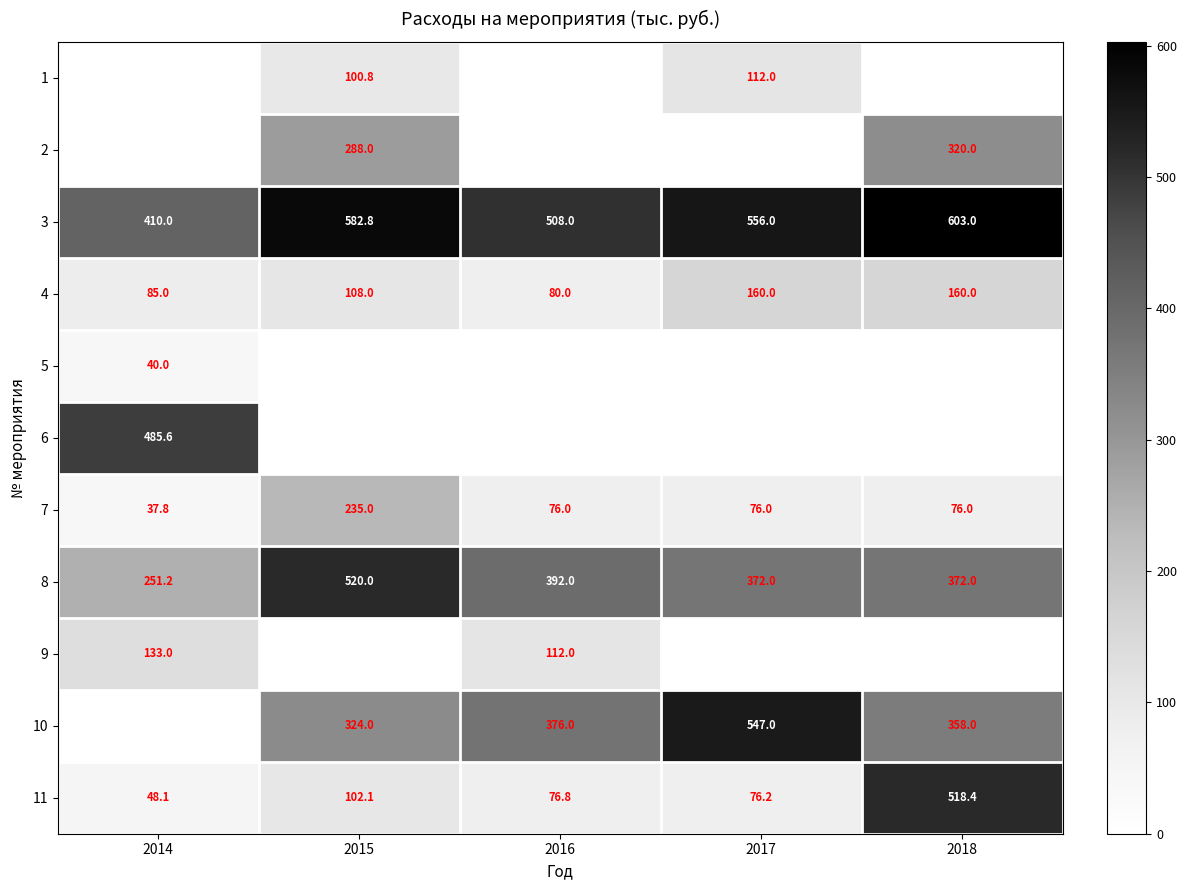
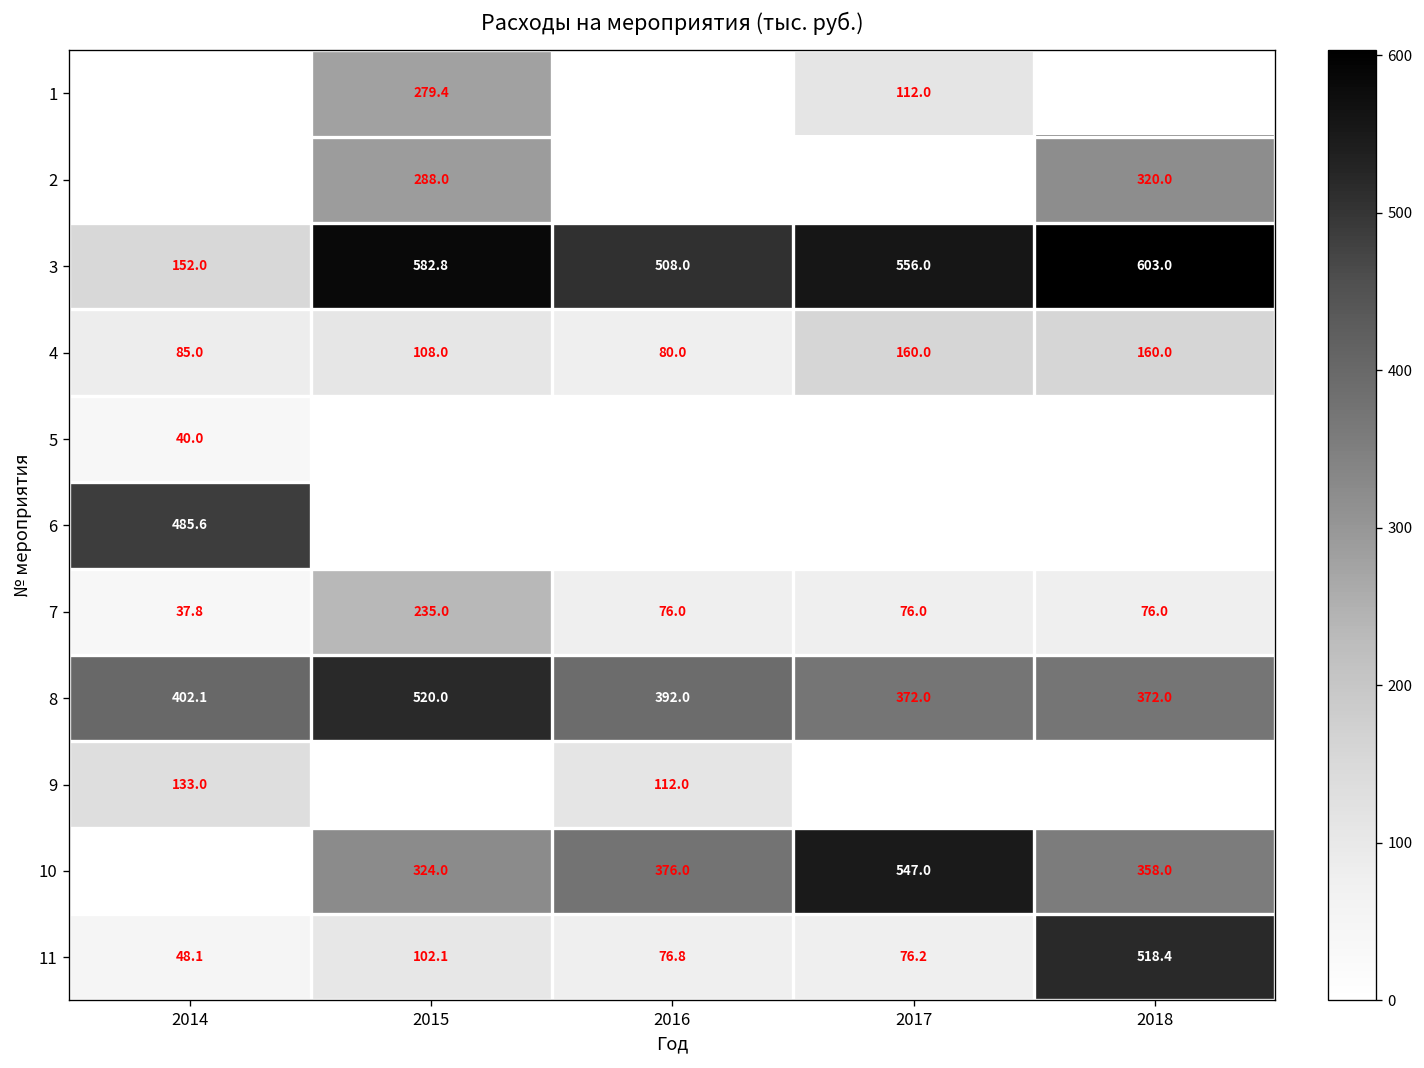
  {
    "1": {
-     "2015": 100.8,
+     "2015": 279.4,
      "2017": 112.0
    },
    "2": {
      "2015": 288.0,
      "2018": 320.0
    },
    "3": {
-     "2014": 410.0,
+     "2014": 152.0,
      "2015": 582.8,
      "2016": 508.0,
      "2017": 556.0,
      "2018": 603.0
    },
    "4": {
      "2014": 85.0,
      "2015": 108.0,
      "2016": 80.0,
      "2017": 160.0,
      "2018": 160.0
    },
    "5": {
      "2014": 40.0
    },
    "6": {
      "2014": 485.6
    },
    "7": {
      "2014": 37.8,
      "2015": 235.0,
      "2016": 76.0,
      "2017": 76.0,
      "2018": 76.0
    },
    "8": {
-     "2014": 251.2,
+     "2014": 402.1,
      "2015": 520.0,
      "2016": 392.0,
      "2017": 372.0,
      "2018": 372.0
    },
    "9": {
      "2014": 133.0,
      "2016": 112.0
    },
    "10": {
      "2015": 324.0,
      "2016": 376.0,
      "2017": 547.0,
      "2018": 358.0
    },
    "11": {
      "2014": 48.1,
      "2015": 102.1,
      "2016": 76.8,
      "2017": 76.2,
      "2018": 518.4
    }
  }
